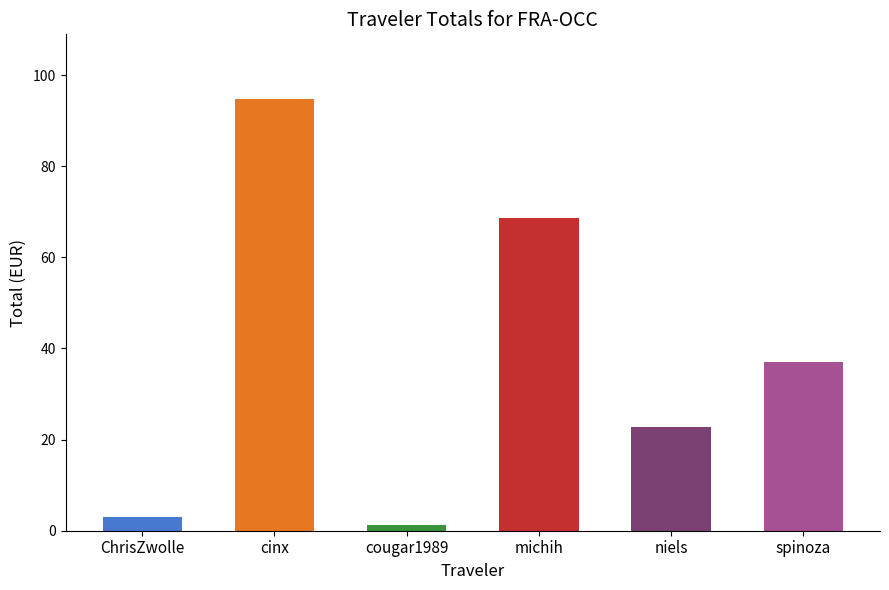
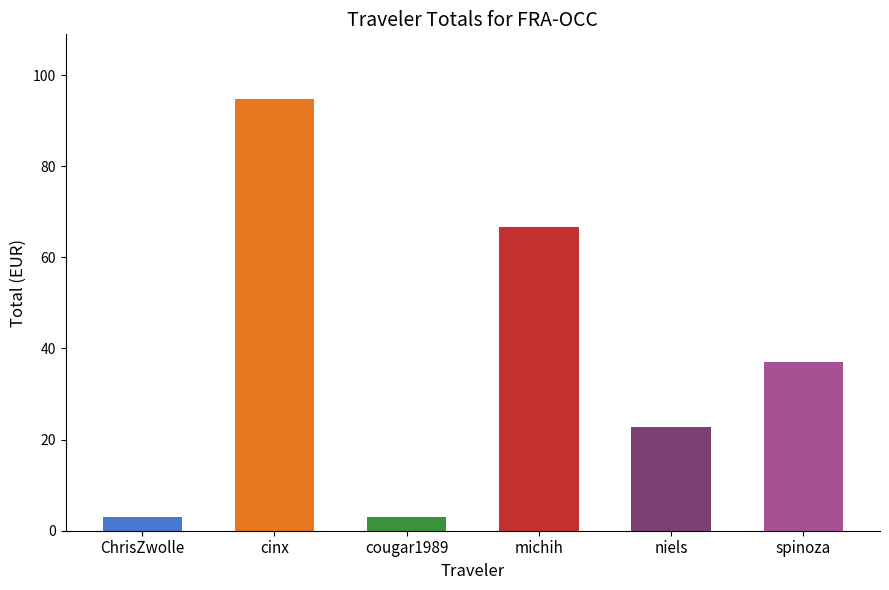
  {
    "ChrisZwolle": 3,
    "cinx": 95,
-   "cougar1989": 1,
-   "michih": 69,
+   "cougar1989": 3,
+   "michih": 67,
    "niels": 23,
    "spinoza": 37
  }
